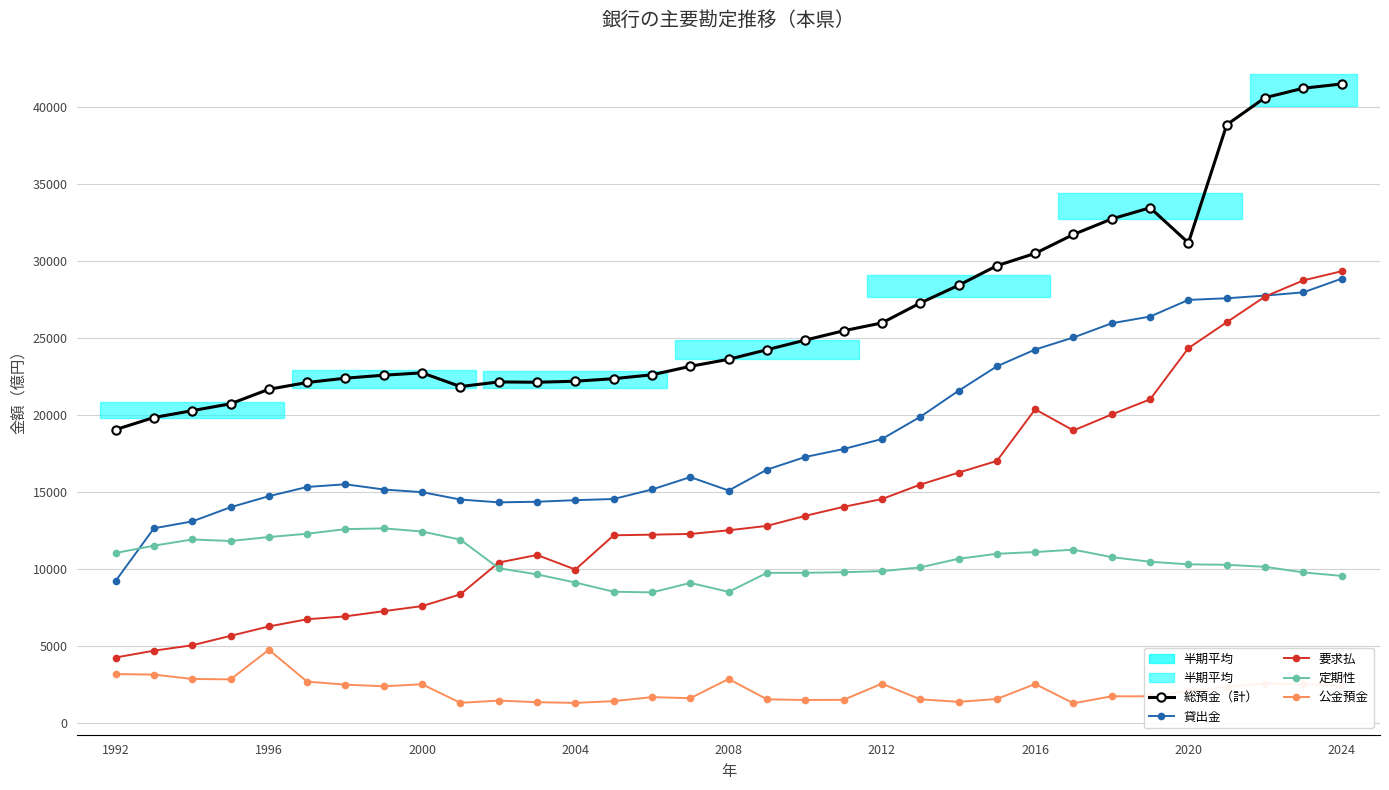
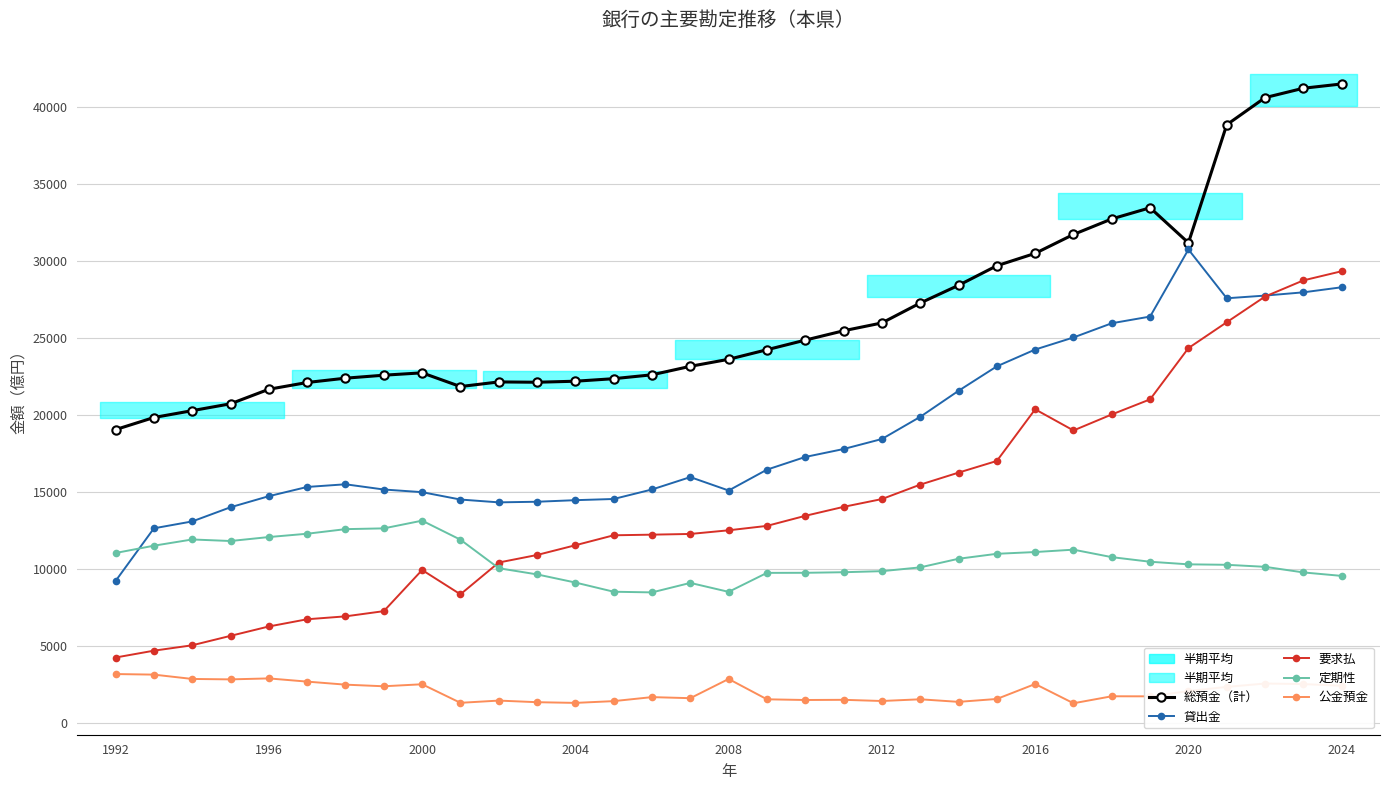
  {
    "総預金（計）": {
      "1992": 19000,
      "1996": 21700,
      "2000": 22700,
      "2004": 22200,
      "2008": 23600,
      "2012": 26000,
      "2016": 30500,
      "2020": 31200,
      "2024": 41500
    },
    "貸出金": {
      "1992": 9200,
      "1996": 14700,
      "2000": 15000,
      "2004": 14500,
      "2008": 15100,
      "2012": 18400,
      "2016": 24200,
-     "2020": 27400,
-     "2024": 28800
+     "2020": 30700,
+     "2024": 28300
    },
    "要求払": {
      "1992": 4200,
      "1996": 6300,
-     "2000": 7600,
-     "2004": 10000,
+     "2000": 9900,
+     "2004": 11500,
      "2008": 12500,
      "2012": 14500,
      "2016": 20300,
      "2020": 24300,
      "2024": 29300
    },
    "定期性": {
      "1992": 11000,
      "1996": 12100,
-     "2000": 12400,
+     "2000": 13100,
      "2004": 9100,
      "2008": 8500,
      "2012": 9800,
      "2016": 11100,
      "2020": 10300,
      "2024": 9500
    },
    "公金預金": {
      "1992": 3200,
-     "1996": 4700,
+     "1996": 2900,
      "2000": 2500,
      "2004": 1300,
      "2008": 2800,
-     "2012": 2500,
+     "2012": 1400,
      "2016": 2500
    }
  }
